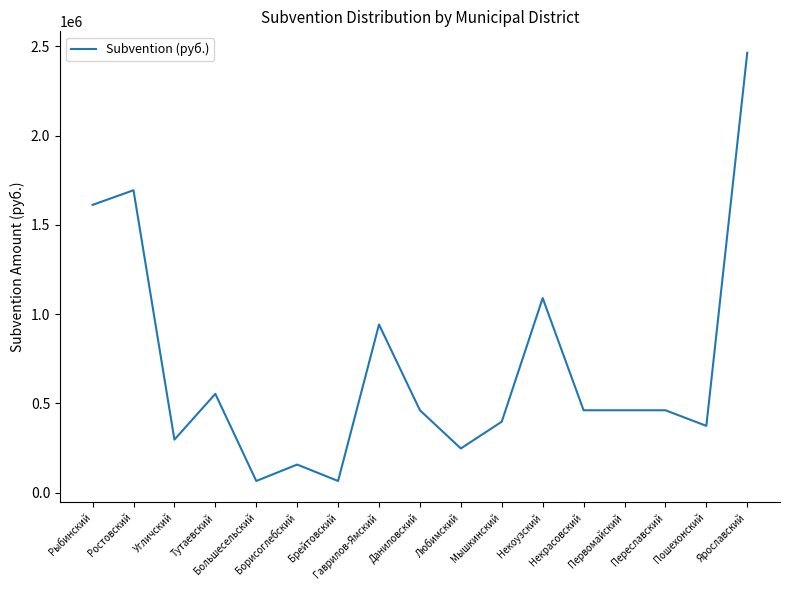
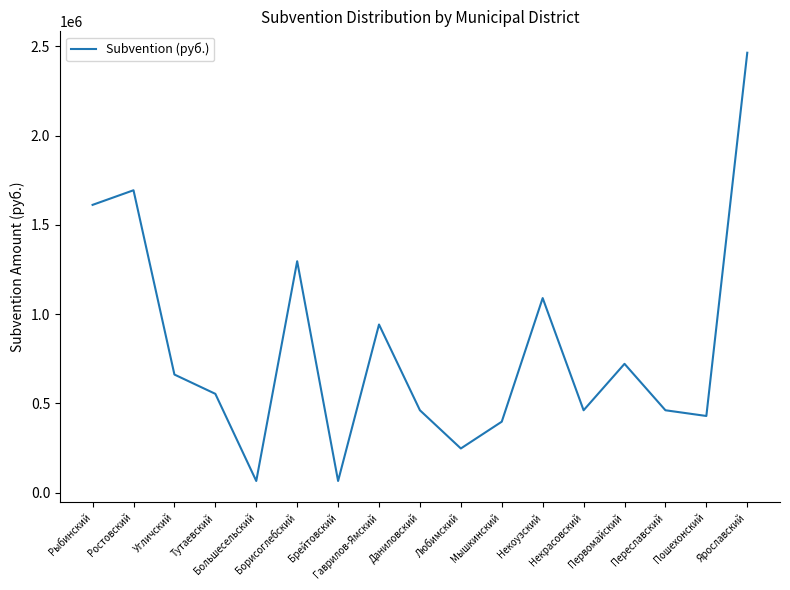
  {
    "Рыбинский": 1610000,
    "Ростовский": 1690000,
-   "Угличский": 300000,
+   "Угличский": 660000,
    "Тутаевский": 550000,
    "Большесельский": 70000,
-   "Борисоглебский": 160000,
+   "Борисоглебский": 1300000,
    "Брейтовский": 70000,
    "Гаврилов-Ямский": 940000,
    "Даниловский": 460000,
    "Любимский": 250000,
    "Мышкинский": 400000,
    "Некоузский": 1090000,
    "Некрасовский": 460000,
-   "Первомайский": 460000,
+   "Первомайский": 720000,
    "Переславский": 460000,
-   "Пошехонский": 370000,
+   "Пошехонский": 430000,
    "Ярославский": 2460000
  }
